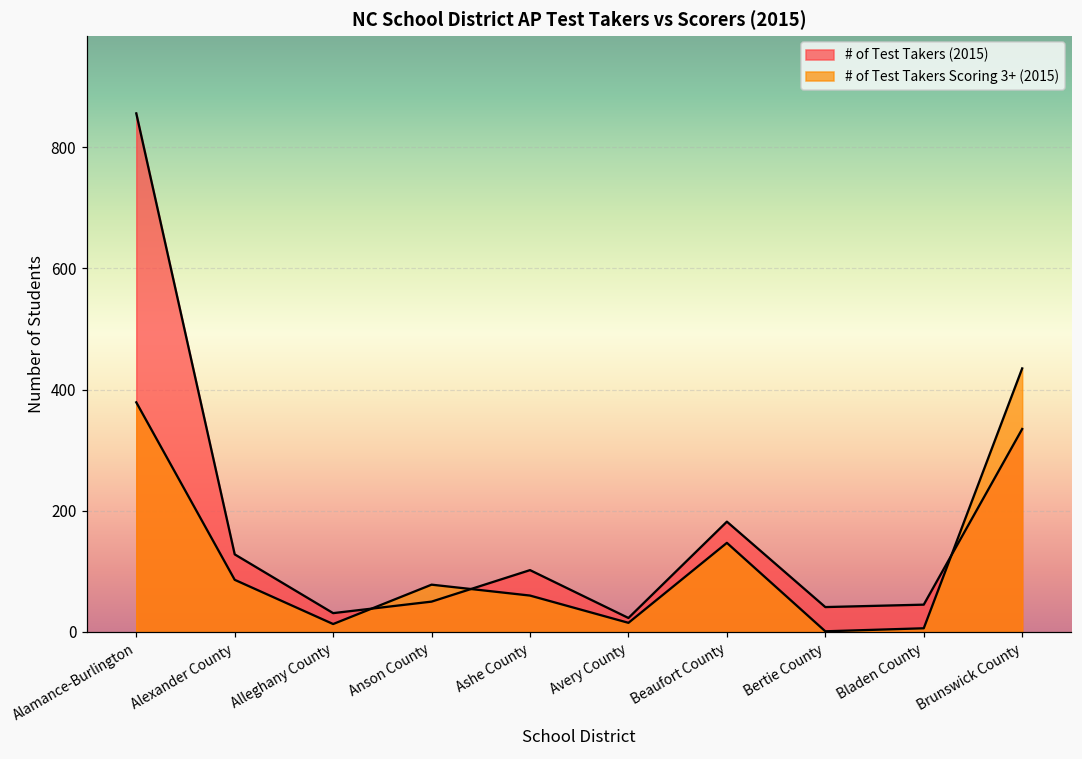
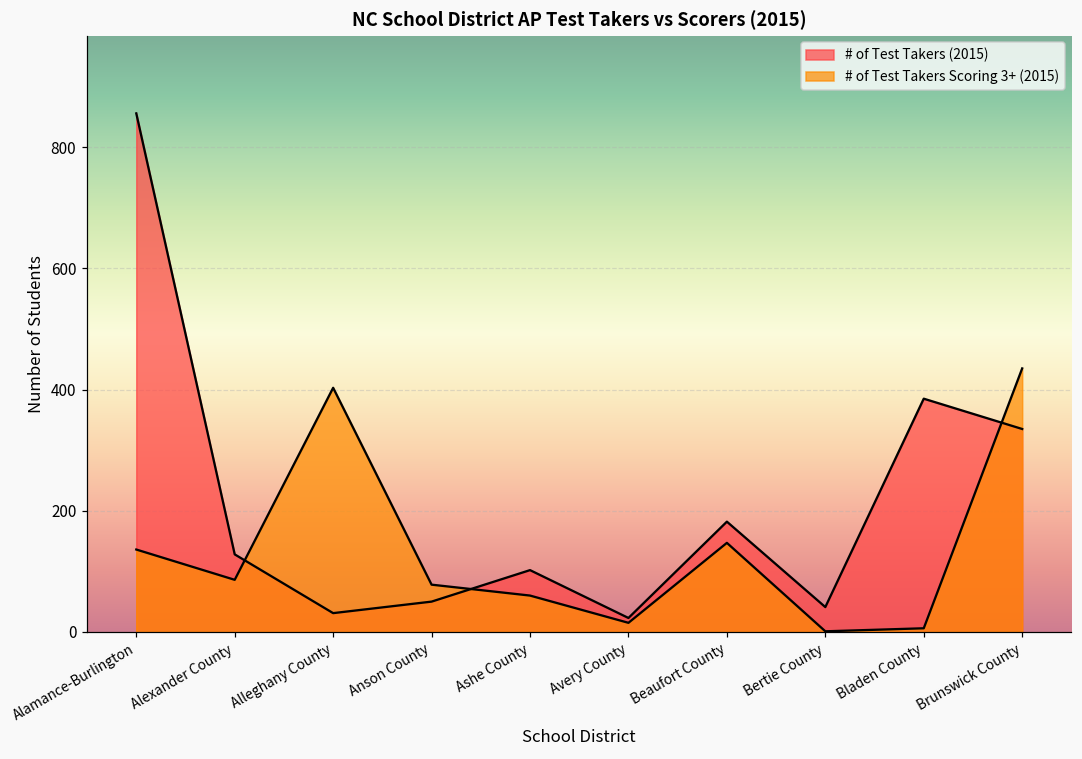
  {
    "# of Test Takers (2015)": {
      "Alamance-Burlington": 860,
      "Alexander County": 130,
      "Alleghany County": 30,
      "Anson County": 50,
      "Ashe County": 100,
      "Avery County": 20,
      "Beaufort County": 180,
      "Bertie County": 40,
-     "Bladen County": 50,
+     "Bladen County": 390,
      "Brunswick County": 340
    },
    "# of Test Takers Scoring 3+ (2015)": {
-     "Alamance-Burlington": 380,
+     "Alamance-Burlington": 140,
      "Alexander County": 90,
-     "Alleghany County": 10,
+     "Alleghany County": 400,
      "Anson County": 80,
      "Ashe County": 60,
      "Avery County": 20,
      "Beaufort County": 150,
      "Bertie County": 0,
      "Bladen County": 10,
      "Brunswick County": 440
    }
  }
